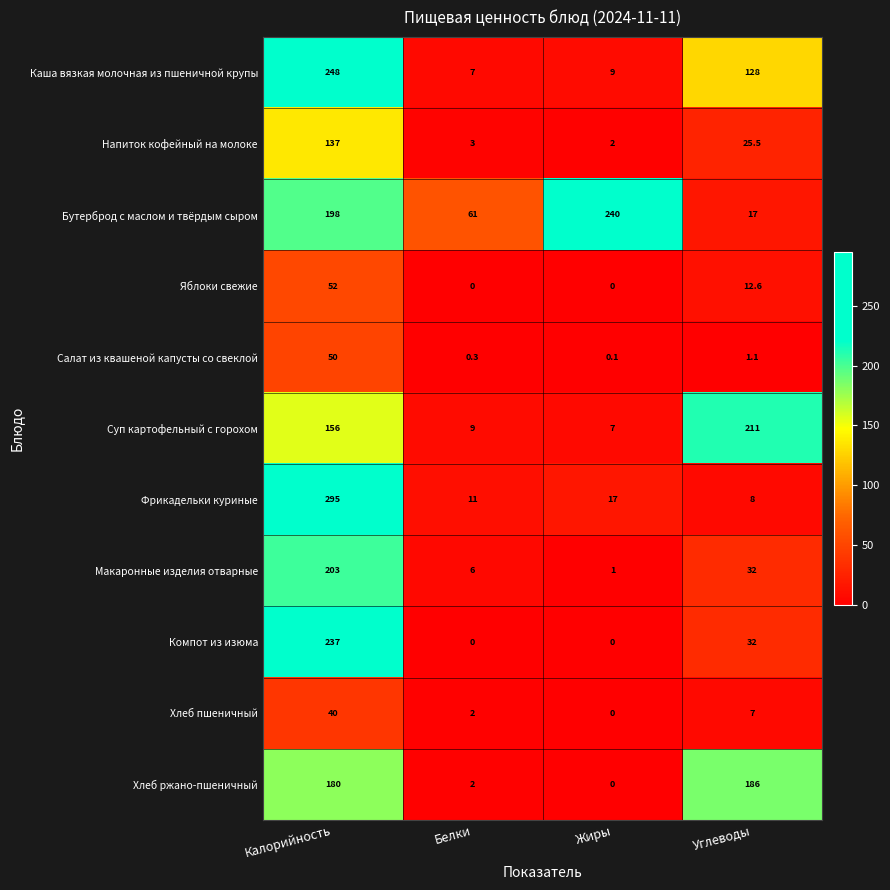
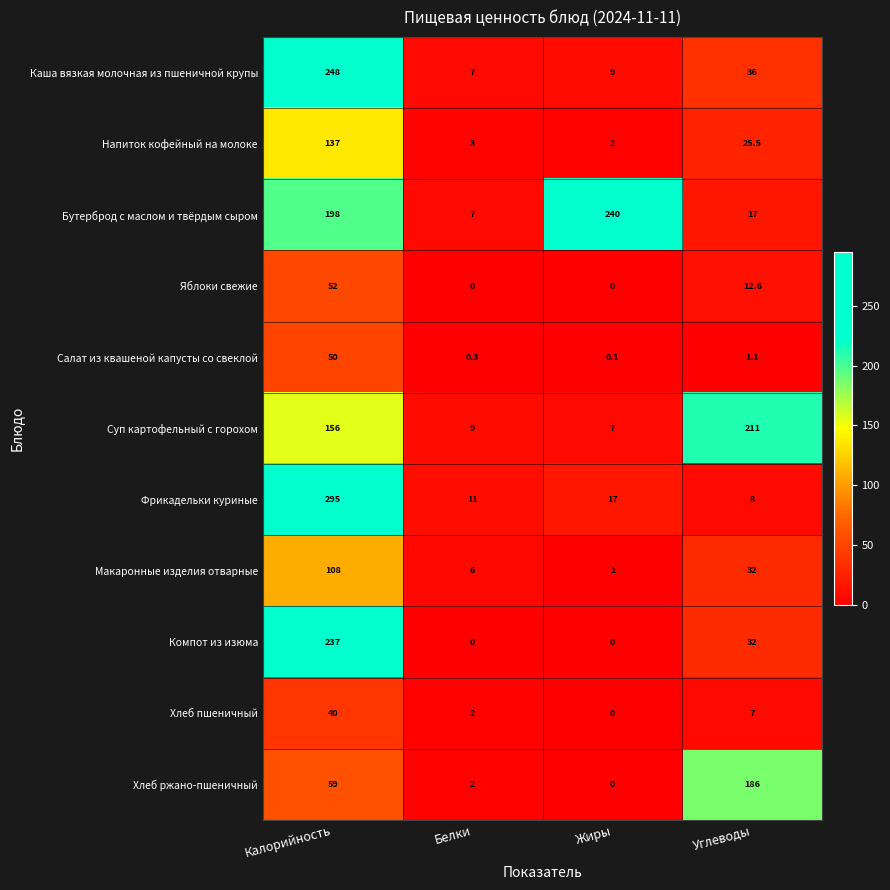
  {
    "Каша вязкая молочная из пшеничной крупы": {
      "Калорийность": 248,
      "Белки": 7,
      "Жиры": 9,
-     "Углеводы": 128
+     "Углеводы": 36
    },
    "Напиток кофейный на молоке": {
      "Калорийность": 137,
      "Белки": 3,
      "Жиры": 2,
      "Углеводы": 25.5
    },
    "Бутерброд с маслом и твёрдым сыром": {
      "Калорийность": 198,
-     "Белки": 61,
+     "Белки": 7,
      "Жиры": 240,
      "Углеводы": 17
    },
    "Яблоки свежие": {
      "Калорийность": 52,
      "Белки": 0,
      "Жиры": 0,
      "Углеводы": 12.6
    },
    "Салат из квашеной капусты со свеклой": {
      "Калорийность": 50,
      "Белки": 0.3,
      "Жиры": 0.1,
      "Углеводы": 1.1
    },
    "Суп картофельный с горохом": {
      "Калорийность": 156,
      "Белки": 9,
      "Жиры": 7,
      "Углеводы": 211
    },
    "Фрикадельки куриные": {
      "Калорийность": 295,
      "Белки": 11,
      "Жиры": 17,
      "Углеводы": 8
    },
    "Макаронные изделия отварные": {
-     "Калорийность": 203,
+     "Калорийность": 108,
      "Белки": 6,
      "Жиры": 1,
      "Углеводы": 32
    },
    "Компот из изюма": {
      "Калорийность": 237,
      "Белки": 0,
      "Жиры": 0,
      "Углеводы": 32
    },
    "Хлеб пшеничный": {
      "Калорийность": 40,
      "Белки": 2,
      "Жиры": 0,
      "Углеводы": 7
    },
    "Хлеб ржано-пшеничный": {
-     "Калорийность": 180,
+     "Калорийность": 59,
      "Белки": 2,
      "Жиры": 0,
      "Углеводы": 186
    }
  }
